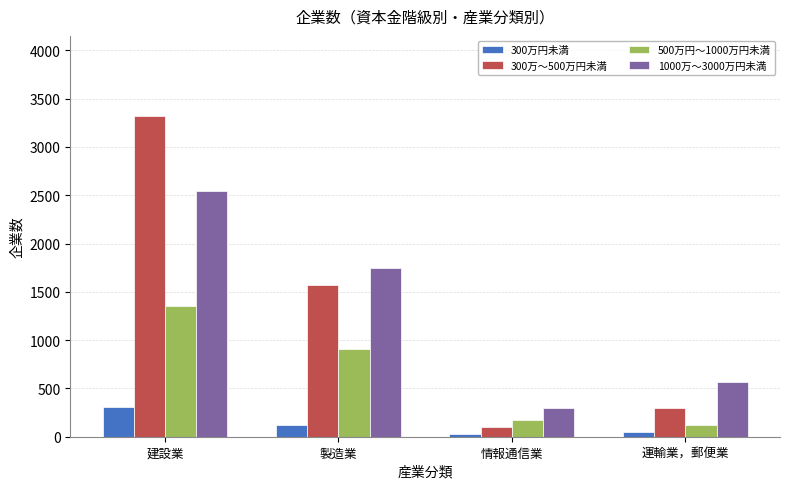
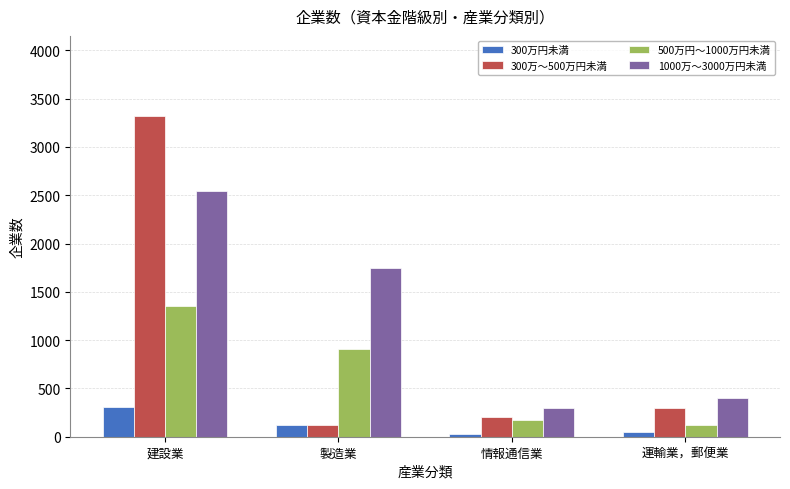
  {
    "300万円未満": {
      "建設業": 300,
      "製造業": 100,
      "情報通信業": 0,
      "運輸業，郵便業": 100
    },
    "300万～500万円未満": {
      "建設業": 3300,
-     "製造業": 1600,
-     "情報通信業": 100,
+     "製造業": 100,
+     "情報通信業": 200,
      "運輸業，郵便業": 300
    },
    "500万円～1000万円未満": {
      "建設業": 1400,
      "製造業": 900,
      "情報通信業": 200,
      "運輸業，郵便業": 100
    },
    "1000万～3000万円未満": {
      "建設業": 2500,
      "製造業": 1800,
      "情報通信業": 300,
-     "運輸業，郵便業": 600
+     "運輸業，郵便業": 400
    }
  }
